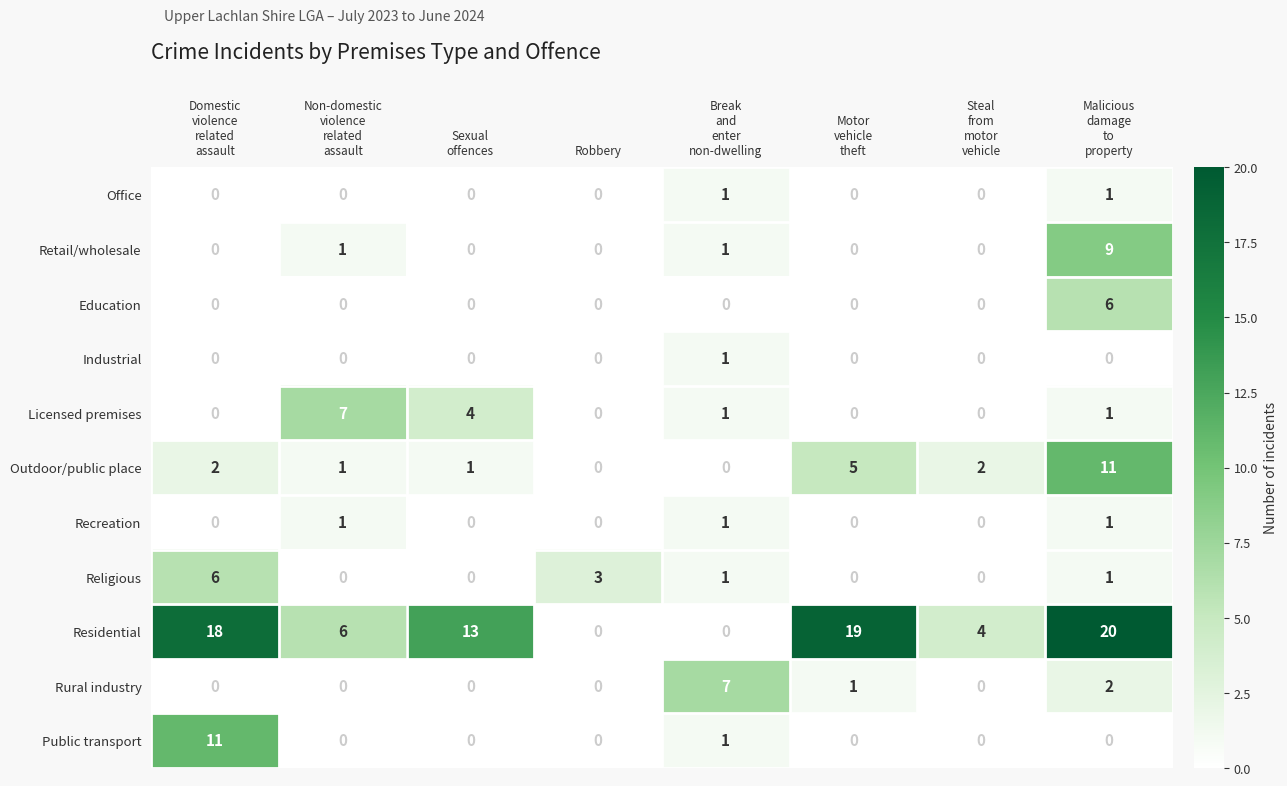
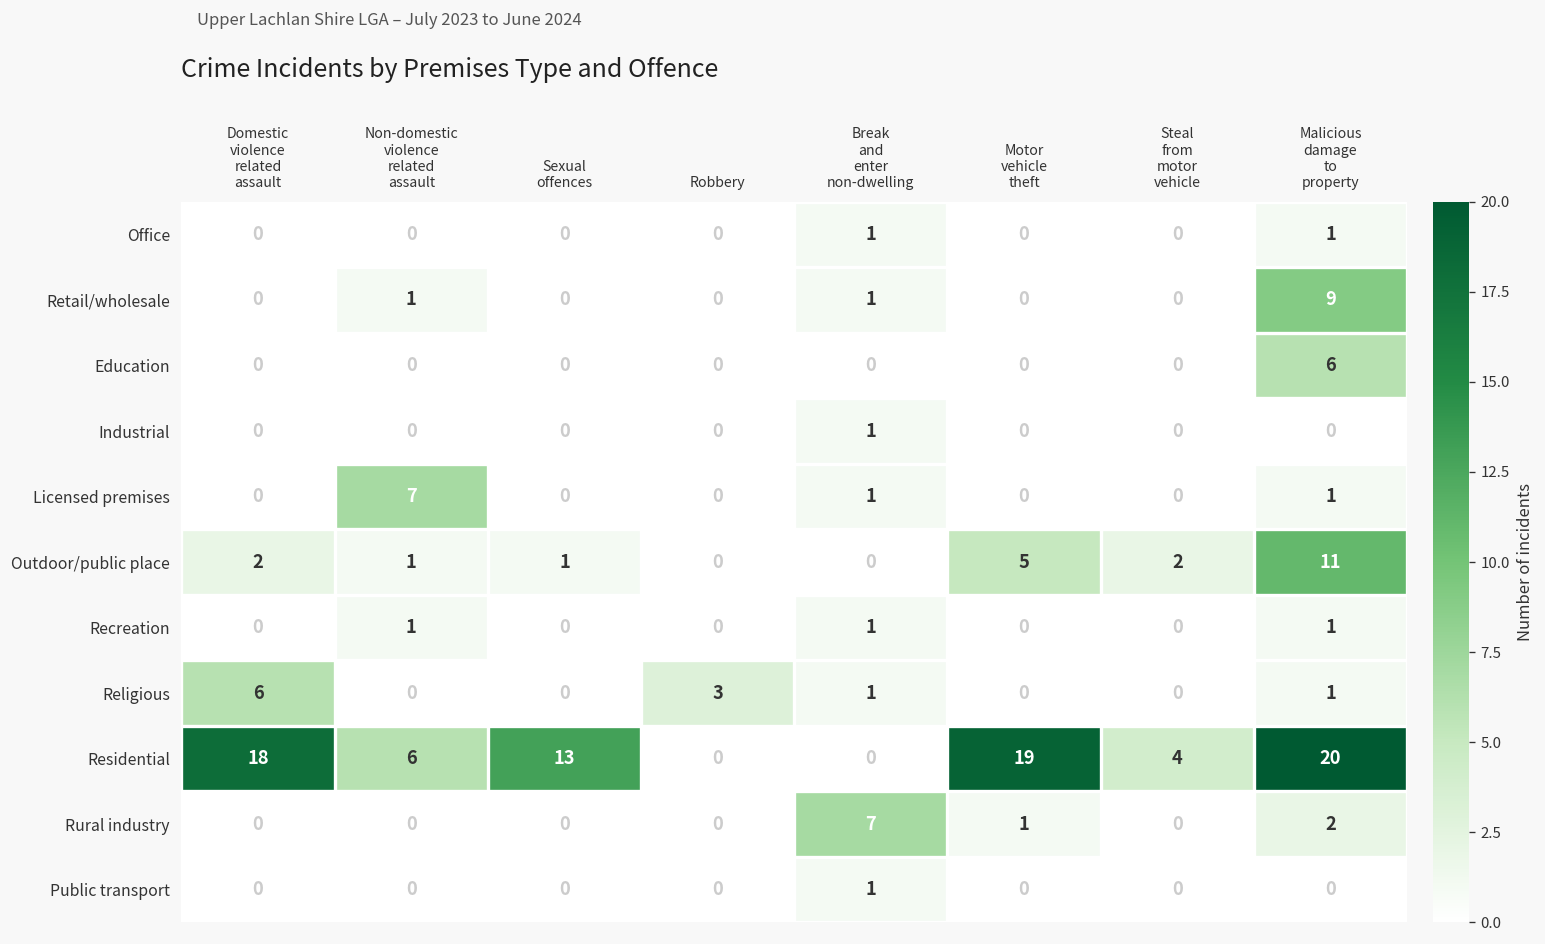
  {
    "Office": {
      "Domestic violence related assault": 0,
      "Non-domestic violence related assault": 0,
      "Sexual offences": 0,
      "Robbery": 0,
      "Break and enter non-dwelling": 1,
      "Motor vehicle theft": 0,
      "Steal from motor vehicle": 0,
      "Malicious damage to property": 1
    },
    "Retail/wholesale": {
      "Domestic violence related assault": 0,
      "Non-domestic violence related assault": 1,
      "Sexual offences": 0,
      "Robbery": 0,
      "Break and enter non-dwelling": 1,
      "Motor vehicle theft": 0,
      "Steal from motor vehicle": 0,
      "Malicious damage to property": 9
    },
    "Education": {
      "Domestic violence related assault": 0,
      "Non-domestic violence related assault": 0,
      "Sexual offences": 0,
      "Robbery": 0,
      "Break and enter non-dwelling": 0,
      "Motor vehicle theft": 0,
      "Steal from motor vehicle": 0,
      "Malicious damage to property": 6
    },
    "Industrial": {
      "Domestic violence related assault": 0,
      "Non-domestic violence related assault": 0,
      "Sexual offences": 0,
      "Robbery": 0,
      "Break and enter non-dwelling": 1,
      "Motor vehicle theft": 0,
      "Steal from motor vehicle": 0,
      "Malicious damage to property": 0
    },
    "Licensed premises": {
      "Domestic violence related assault": 0,
      "Non-domestic violence related assault": 7,
-     "Sexual offences": 4,
+     "Sexual offences": 0,
      "Robbery": 0,
      "Break and enter non-dwelling": 1,
      "Motor vehicle theft": 0,
      "Steal from motor vehicle": 0,
      "Malicious damage to property": 1
    },
    "Outdoor/public place": {
      "Domestic violence related assault": 2,
      "Non-domestic violence related assault": 1,
      "Sexual offences": 1,
      "Robbery": 0,
      "Break and enter non-dwelling": 0,
      "Motor vehicle theft": 5,
      "Steal from motor vehicle": 2,
      "Malicious damage to property": 11
    },
    "Recreation": {
      "Domestic violence related assault": 0,
      "Non-domestic violence related assault": 1,
      "Sexual offences": 0,
      "Robbery": 0,
      "Break and enter non-dwelling": 1,
      "Motor vehicle theft": 0,
      "Steal from motor vehicle": 0,
      "Malicious damage to property": 1
    },
    "Religious": {
      "Domestic violence related assault": 6,
      "Non-domestic violence related assault": 0,
      "Sexual offences": 0,
      "Robbery": 3,
      "Break and enter non-dwelling": 1,
      "Motor vehicle theft": 0,
      "Steal from motor vehicle": 0,
      "Malicious damage to property": 1
    },
    "Residential": {
      "Domestic violence related assault": 18,
      "Non-domestic violence related assault": 6,
      "Sexual offences": 13,
      "Robbery": 0,
      "Break and enter non-dwelling": 0,
      "Motor vehicle theft": 19,
      "Steal from motor vehicle": 4,
      "Malicious damage to property": 20
    },
    "Rural industry": {
      "Domestic violence related assault": 0,
      "Non-domestic violence related assault": 0,
      "Sexual offences": 0,
      "Robbery": 0,
      "Break and enter non-dwelling": 7,
      "Motor vehicle theft": 1,
      "Steal from motor vehicle": 0,
      "Malicious damage to property": 2
    },
    "Public transport": {
-     "Domestic violence related assault": 11,
+     "Domestic violence related assault": 0,
      "Non-domestic violence related assault": 0,
      "Sexual offences": 0,
      "Robbery": 0,
      "Break and enter non-dwelling": 1,
      "Motor vehicle theft": 0,
      "Steal from motor vehicle": 0,
      "Malicious damage to property": 0
    }
  }
